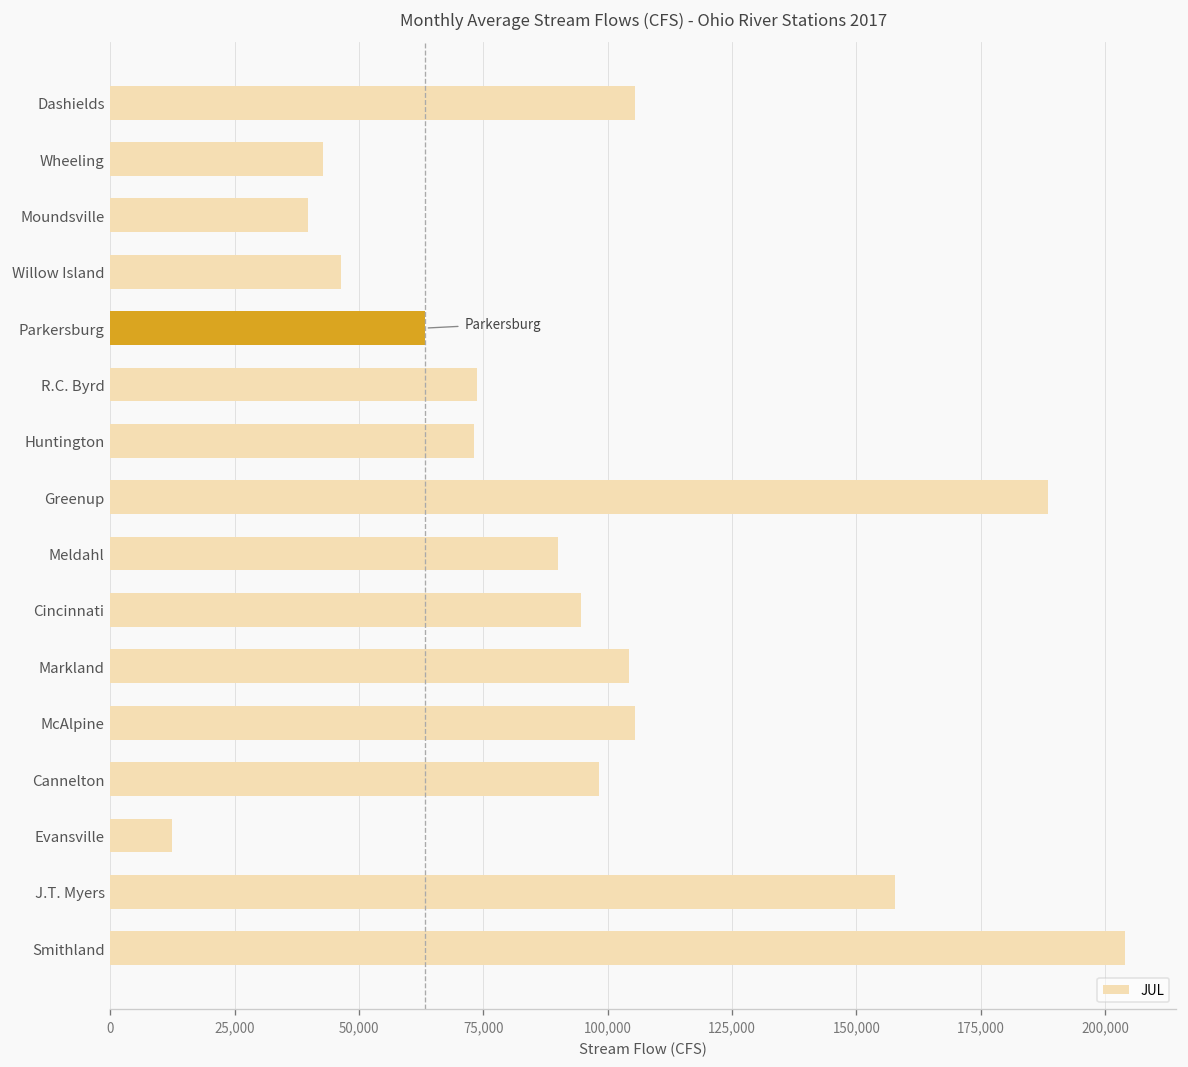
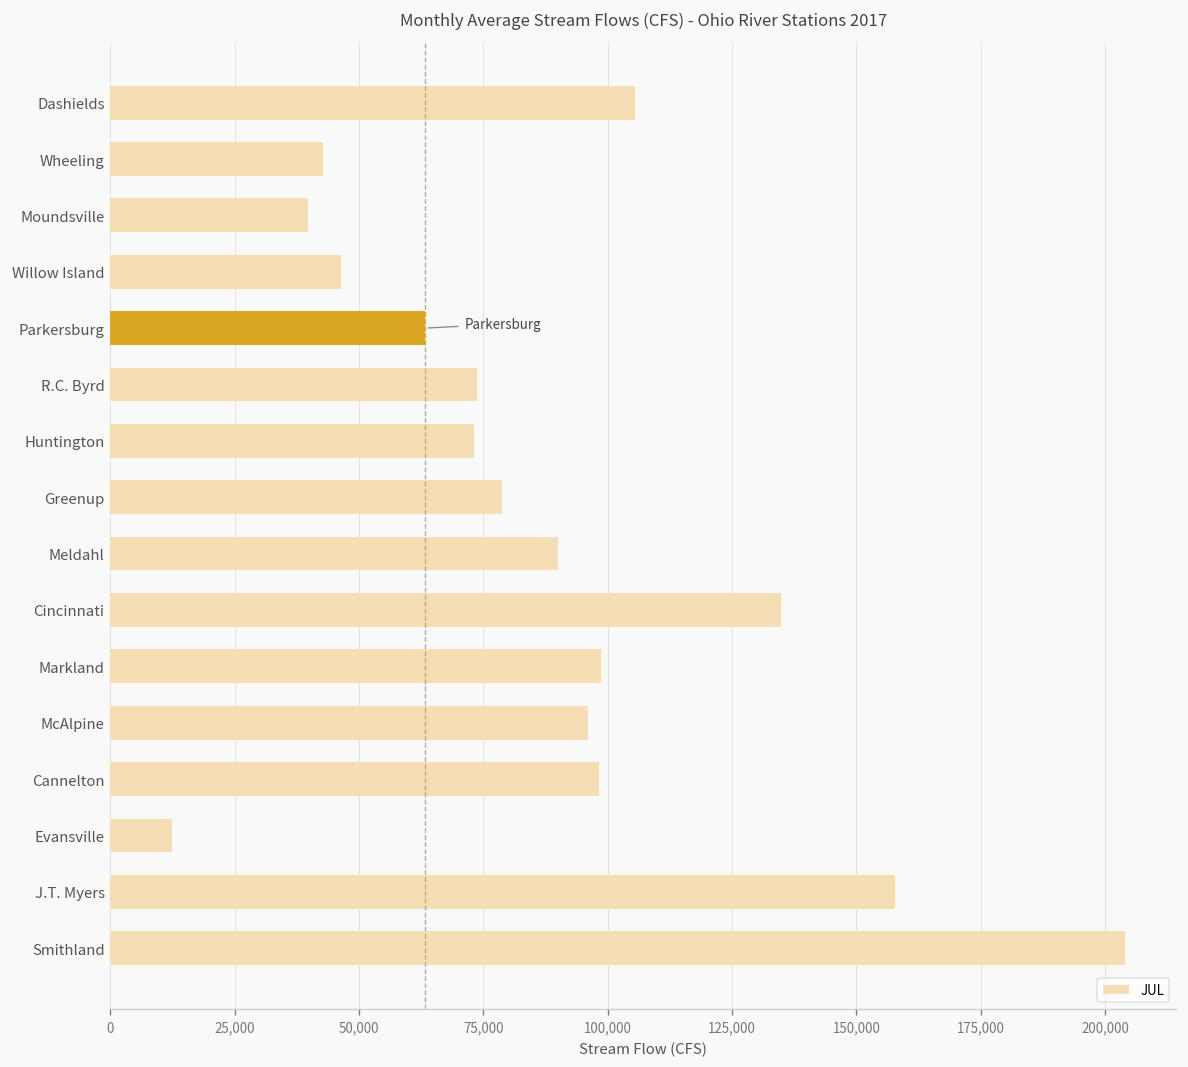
  {
    "Dashields": "105,000",
    "Wheeling": "43,000",
    "Moundsville": "40,000",
    "Willow Island": "46,000",
    "Parkersburg": "63,000",
    "R.C. Byrd": "74,000",
    "Huntington": "73,000",
-   "Greenup": "188,000",
+   "Greenup": "79,000",
    "Meldahl": "90,000",
-   "Cincinnati": "95,000",
-   "Markland": "104,000",
-   "McAlpine": "106,000",
+   "Cincinnati": "135,000",
+   "Markland": "99,000",
+   "McAlpine": "96,000",
    "Cannelton": "98,000",
    "Evansville": "12,000",
    "J.T. Myers": "158,000",
    "Smithland": "204,000"
  }
